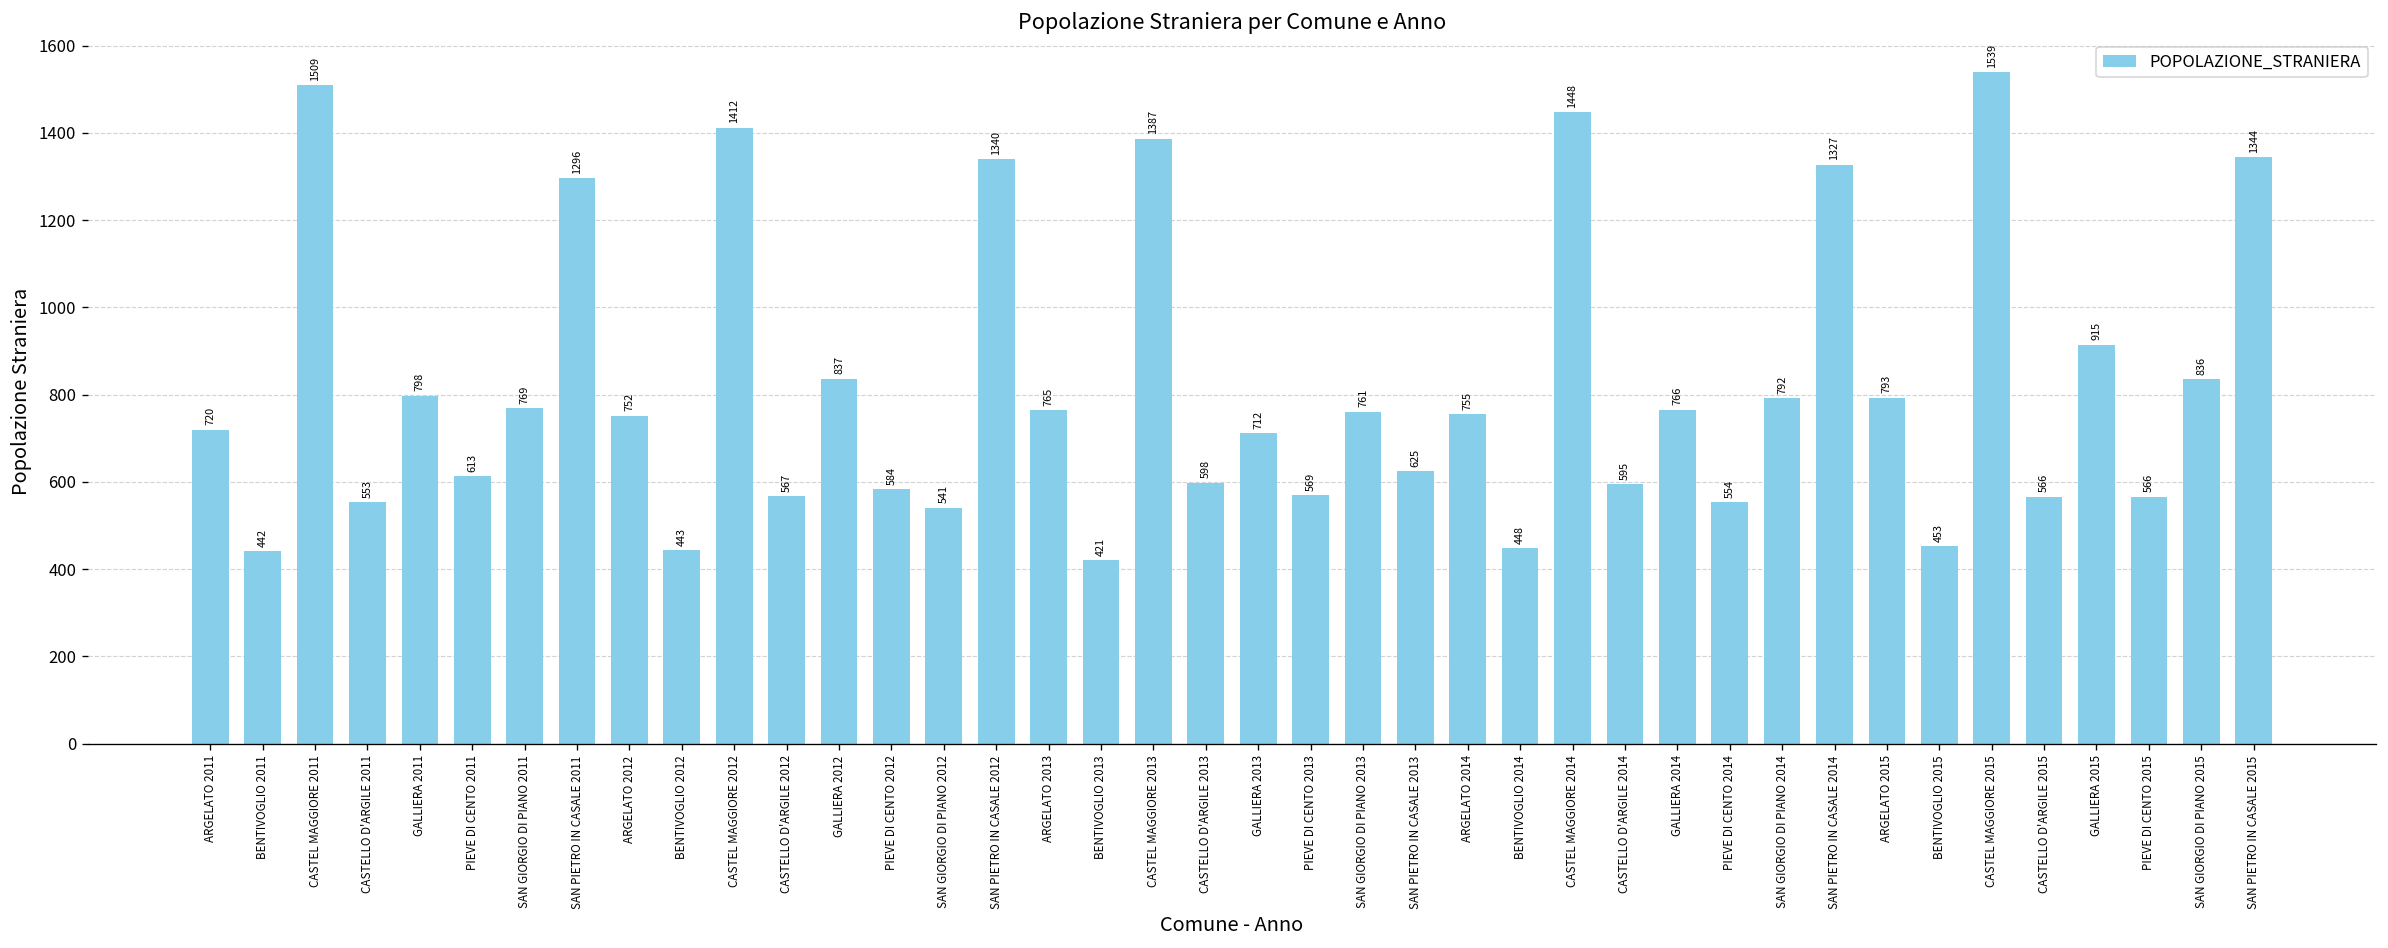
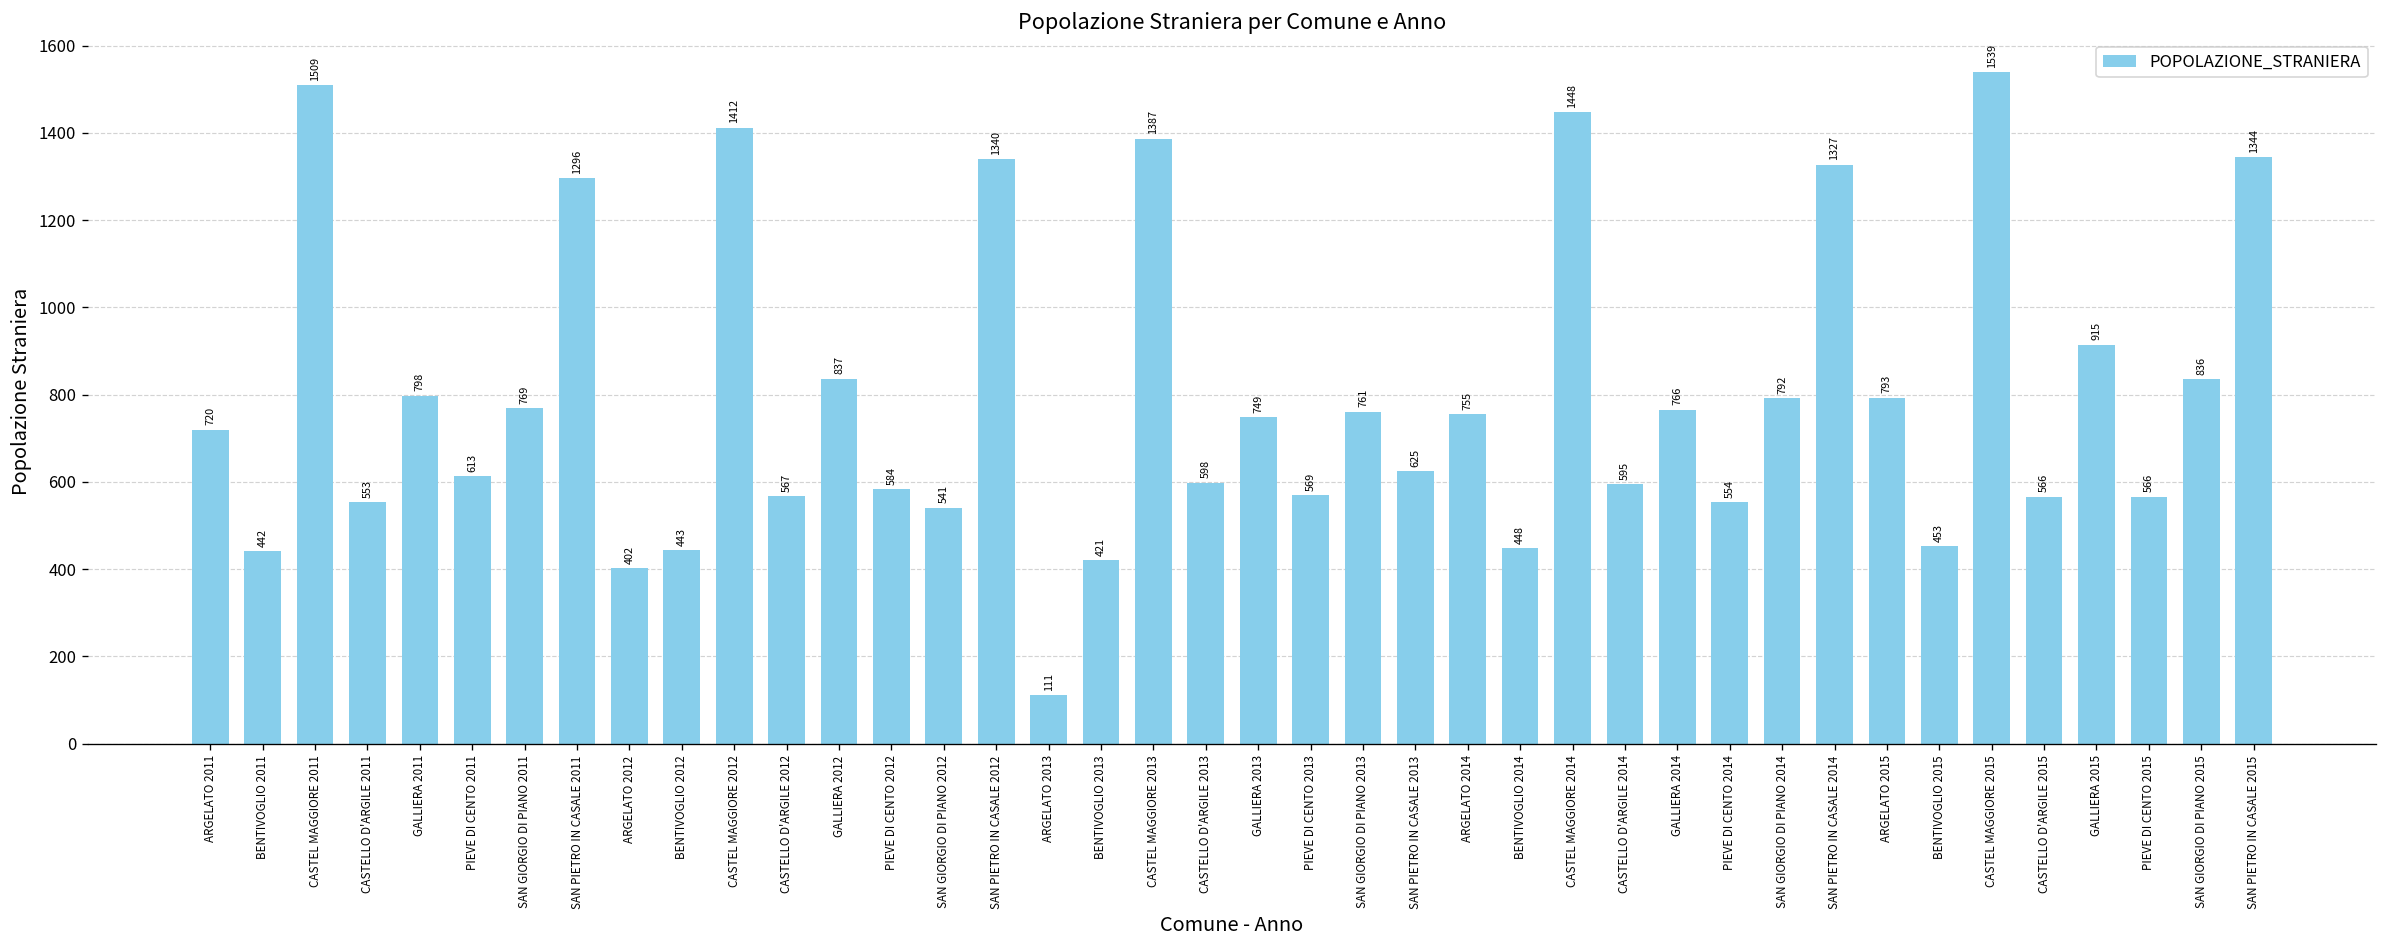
  {
    "ARGELATO 2011": 720,
    "BENTIVOGLIO 2011": 442,
    "CASTEL MAGGIORE 2011": 1509,
    "CASTELLO D'ARGILE 2011": 553,
    "GALLIERA 2011": 798,
    "PIEVE DI CENTO 2011": 613,
    "SAN GIORGIO DI PIANO 2011": 769,
    "SAN PIETRO IN CASALE 2011": 1296,
-   "ARGELATO 2012": 752,
+   "ARGELATO 2012": 402,
    "BENTIVOGLIO 2012": 443,
    "CASTEL MAGGIORE 2012": 1412,
    "CASTELLO D'ARGILE 2012": 567,
    "GALLIERA 2012": 837,
    "PIEVE DI CENTO 2012": 584,
    "SAN GIORGIO DI PIANO 2012": 541,
    "SAN PIETRO IN CASALE 2012": 1340,
-   "ARGELATO 2013": 765,
+   "ARGELATO 2013": 111,
    "BENTIVOGLIO 2013": 421,
    "CASTEL MAGGIORE 2013": 1387,
    "CASTELLO D'ARGILE 2013": 598,
-   "GALLIERA 2013": 712,
+   "GALLIERA 2013": 749,
    "PIEVE DI CENTO 2013": 569,
    "SAN GIORGIO DI PIANO 2013": 761,
    "SAN PIETRO IN CASALE 2013": 625,
    "ARGELATO 2014": 755,
    "BENTIVOGLIO 2014": 448,
    "CASTEL MAGGIORE 2014": 1448,
    "CASTELLO D'ARGILE 2014": 595,
    "GALLIERA 2014": 766,
    "PIEVE DI CENTO 2014": 554,
    "SAN GIORGIO DI PIANO 2014": 792,
    "SAN PIETRO IN CASALE 2014": 1327,
    "ARGELATO 2015": 793,
    "BENTIVOGLIO 2015": 453,
    "CASTEL MAGGIORE 2015": 1539,
    "CASTELLO D'ARGILE 2015": 566,
    "GALLIERA 2015": 915,
    "PIEVE DI CENTO 2015": 566,
    "SAN GIORGIO DI PIANO 2015": 836,
    "SAN PIETRO IN CASALE 2015": 1344
  }
